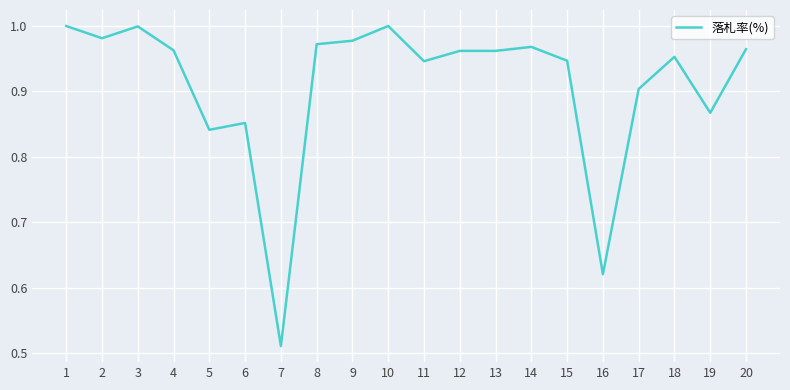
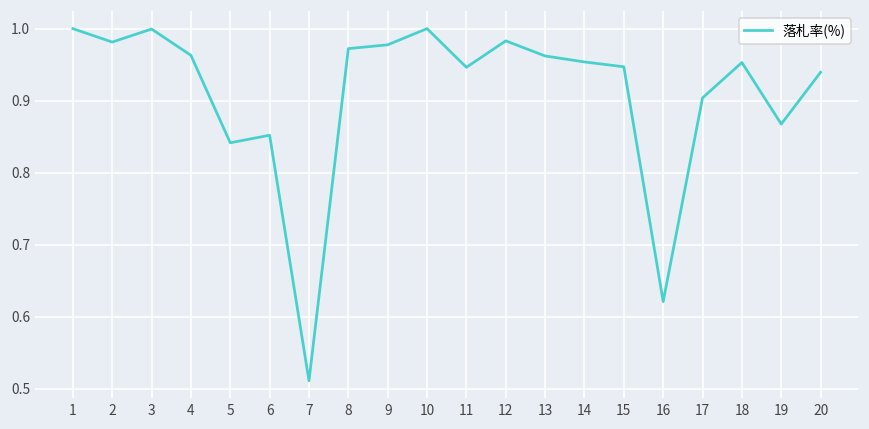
  {
    "1": 1.00,
    "2": 0.98,
    "3": 1.00,
    "4": 0.96,
    "5": 0.84,
    "6": 0.85,
    "7": 0.51,
    "8": 0.97,
    "9": 0.98,
    "10": 1.00,
    "11": 0.95,
-   "12": 0.96,
+   "12": 0.98,
    "13": 0.96,
-   "14": 0.97,
+   "14": 0.95,
    "15": 0.95,
    "16": 0.62,
    "17": 0.90,
    "18": 0.95,
    "19": 0.87,
-   "20": 0.96
+   "20": 0.94
  }
